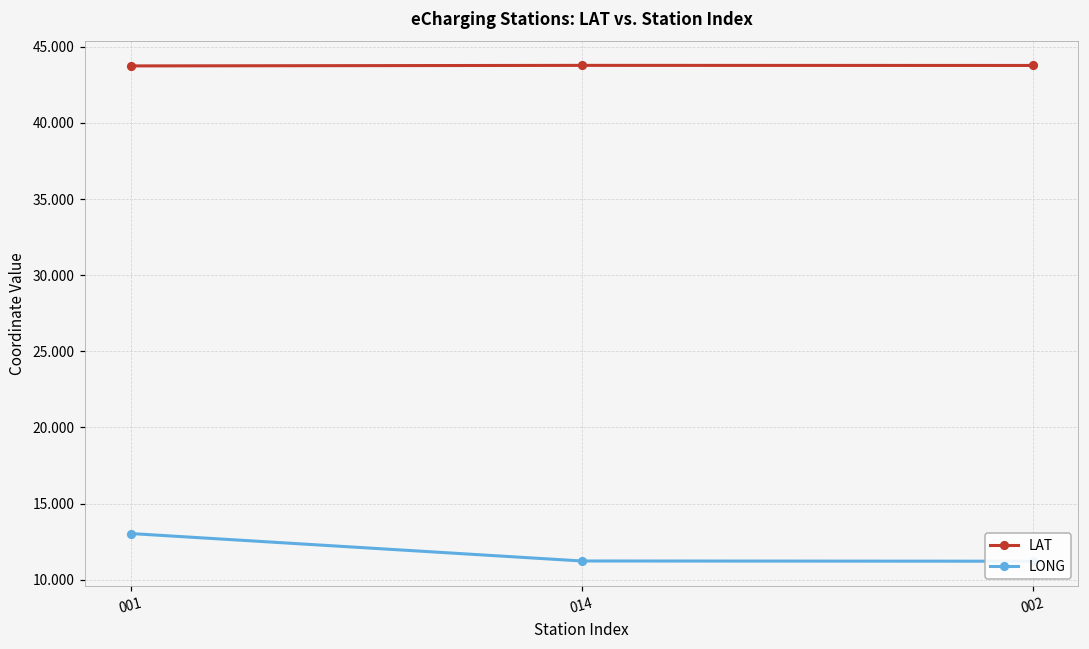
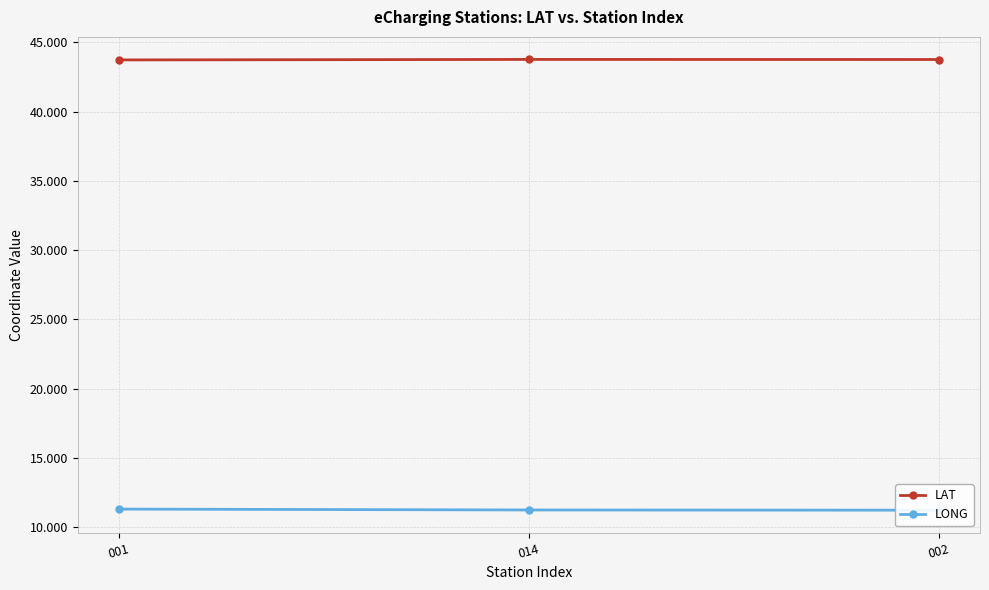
  {
    "LAT": {
      "001": 43.7,
      "014": 43.8,
      "002": 43.8
    },
    "LONG": {
-     "001": 13.0,
+     "001": 11.3,
      "014": 11.2
    }
  }
